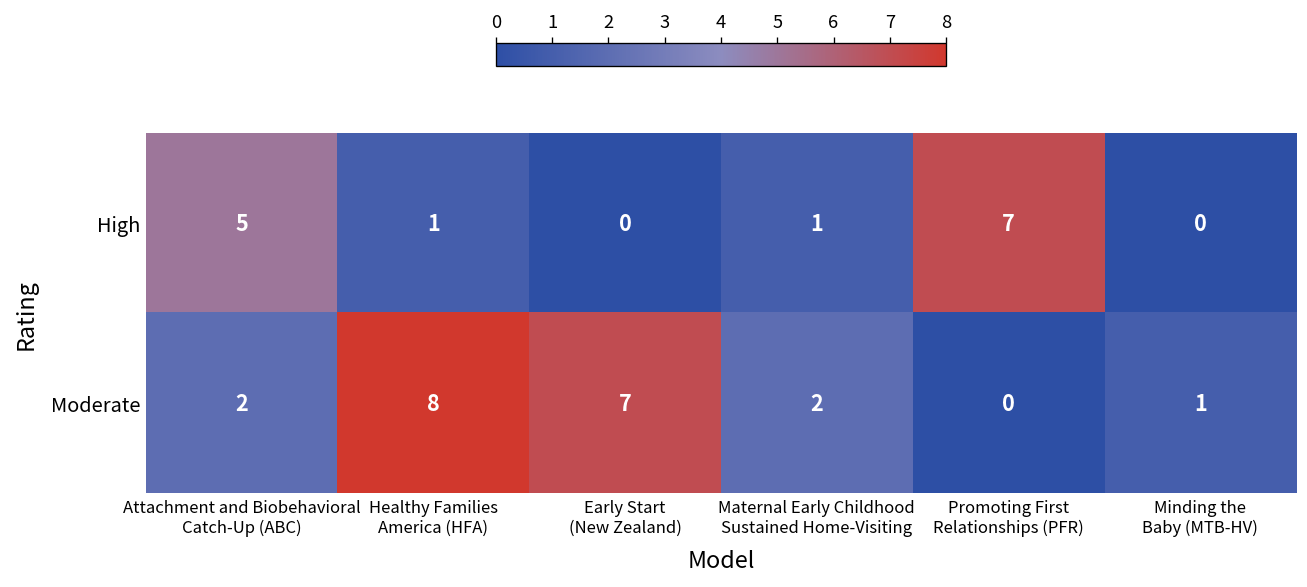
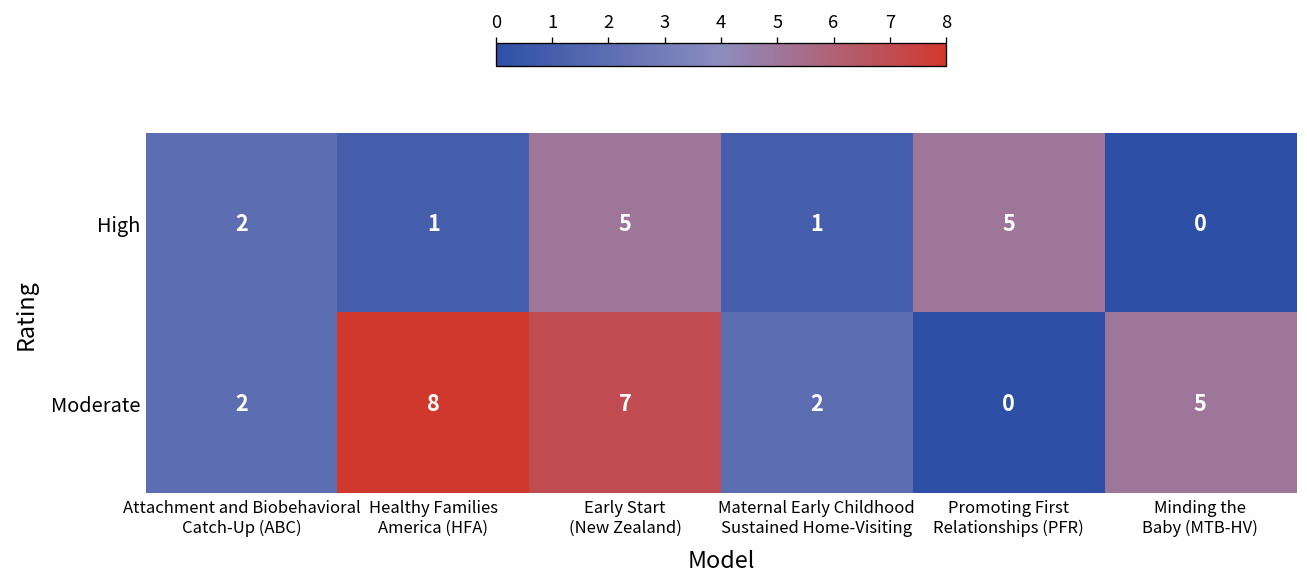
  {
    "High": {
-     "Attachment and Biobehavioral Catch-Up (ABC)": 5,
+     "Attachment and Biobehavioral Catch-Up (ABC)": 2,
      "Healthy Families America (HFA)": 1,
-     "Early Start (New Zealand)": 0,
+     "Early Start (New Zealand)": 5,
      "Maternal Early Childhood Sustained Home-Visiting": 1,
-     "Promoting First Relationships (PFR)": 7,
+     "Promoting First Relationships (PFR)": 5,
      "Minding the Baby (MTB-HV)": 0
    },
    "Moderate": {
      "Attachment and Biobehavioral Catch-Up (ABC)": 2,
      "Healthy Families America (HFA)": 8,
      "Early Start (New Zealand)": 7,
      "Maternal Early Childhood Sustained Home-Visiting": 2,
      "Promoting First Relationships (PFR)": 0,
-     "Minding the Baby (MTB-HV)": 1
+     "Minding the Baby (MTB-HV)": 5
    }
  }
